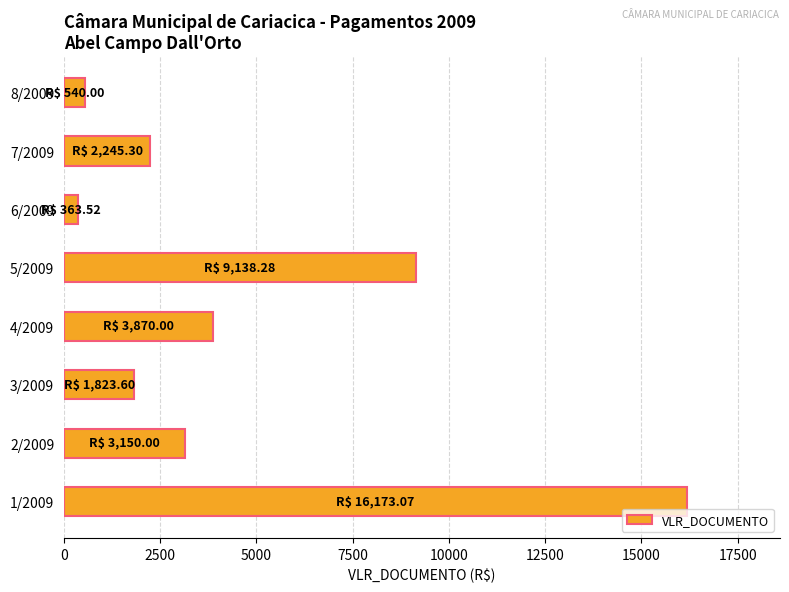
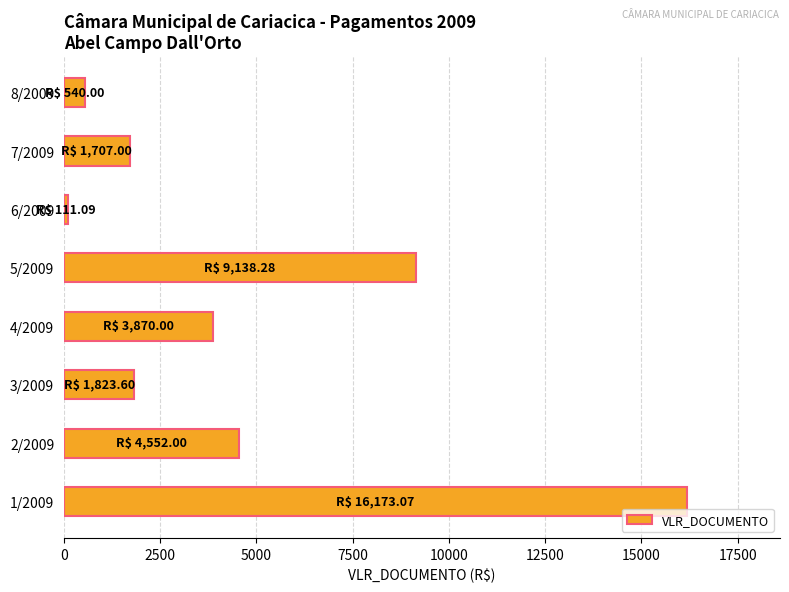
  {
    "8/2009": "540.00",
-   "7/2009": "2,245.30",
-   "6/2009": "363.52",
+   "7/2009": "1,707.00",
+   "6/2009": "111.09",
    "5/2009": "9,138.28",
    "4/2009": "3,870.00",
    "3/2009": "1,823.60",
-   "2/2009": "3,150.00",
+   "2/2009": "4,552.00",
    "1/2009": "16,173.07"
  }
